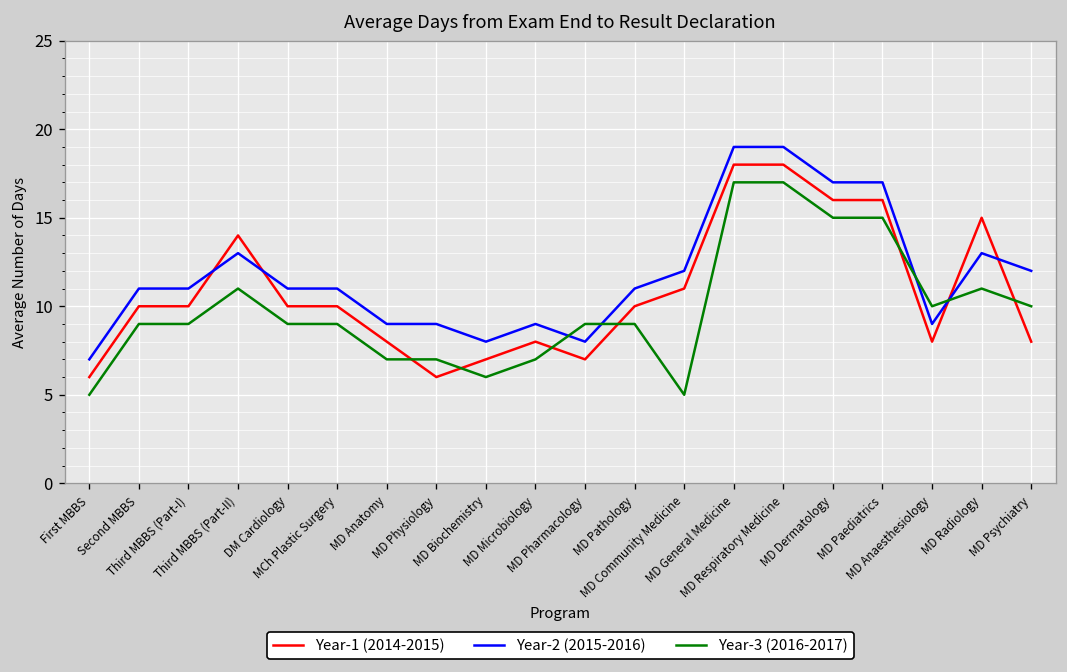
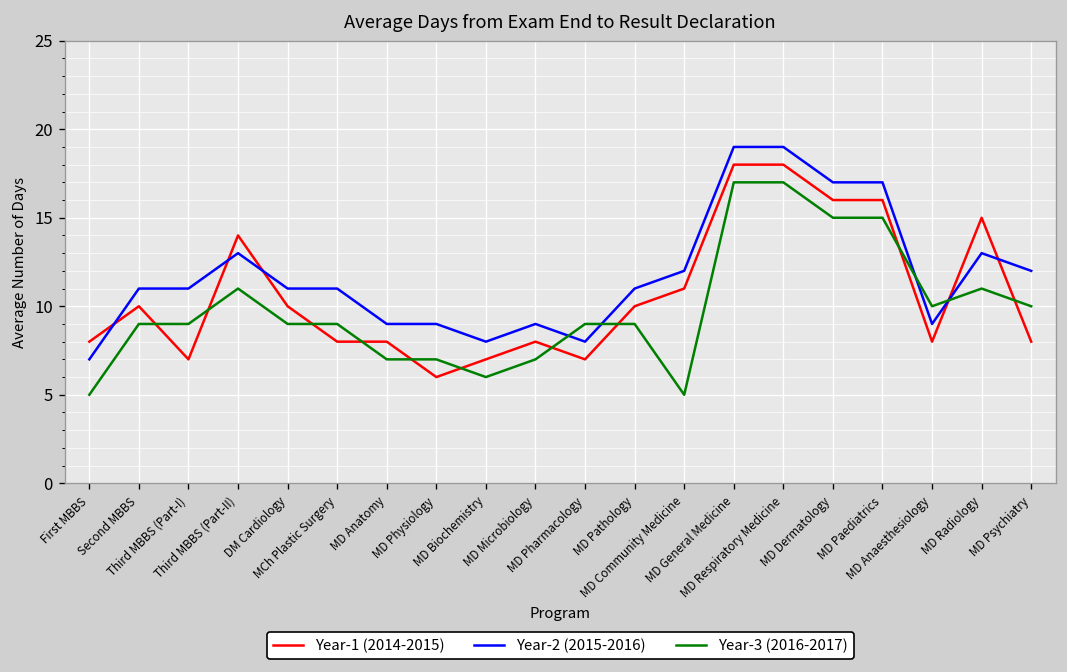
  {
    "Year-1 (2014-2015)": {
-     "First MBBS": 6,
+     "First MBBS": 8,
      "Second MBBS": 10,
-     "Third MBBS (Part-I)": 10,
+     "Third MBBS (Part-I)": 7,
      "Third MBBS (Part-II)": 14,
      "DM Cardiology": 10,
-     "MCh Plastic Surgery": 10,
+     "MCh Plastic Surgery": 8,
      "MD Anatomy": 8,
      "MD Physiology": 6,
      "MD Biochemistry": 7,
      "MD Microbiology": 8,
      "MD Pharmacology": 7,
      "MD Pathology": 10,
      "MD Community Medicine": 11,
      "MD General Medicine": 18,
      "MD Respiratory Medicine": 18,
      "MD Dermatology": 16,
      "MD Paediatrics": 16,
      "MD Anaesthesiology": 8,
      "MD Radiology": 15,
      "MD Psychiatry": 8
    },
    "Year-2 (2015-2016)": {
      "First MBBS": 7,
      "Second MBBS": 11,
      "Third MBBS (Part-I)": 11,
      "Third MBBS (Part-II)": 13,
      "DM Cardiology": 11,
      "MCh Plastic Surgery": 11,
      "MD Anatomy": 9,
      "MD Physiology": 9,
      "MD Biochemistry": 8,
      "MD Microbiology": 9,
      "MD Pharmacology": 8,
      "MD Pathology": 11,
      "MD Community Medicine": 12,
      "MD General Medicine": 19,
      "MD Respiratory Medicine": 19,
      "MD Dermatology": 17,
      "MD Paediatrics": 17,
      "MD Anaesthesiology": 9,
      "MD Radiology": 13,
      "MD Psychiatry": 12
    },
    "Year-3 (2016-2017)": {
      "First MBBS": 5,
      "Second MBBS": 9,
      "Third MBBS (Part-I)": 9,
      "Third MBBS (Part-II)": 11,
      "DM Cardiology": 9,
      "MCh Plastic Surgery": 9,
      "MD Anatomy": 7,
      "MD Physiology": 7,
      "MD Biochemistry": 6,
      "MD Microbiology": 7,
      "MD Pharmacology": 9,
      "MD Pathology": 9,
      "MD Community Medicine": 5,
      "MD General Medicine": 17,
      "MD Respiratory Medicine": 17,
      "MD Dermatology": 15,
      "MD Paediatrics": 15,
      "MD Anaesthesiology": 10,
      "MD Radiology": 11,
      "MD Psychiatry": 10
    }
  }
